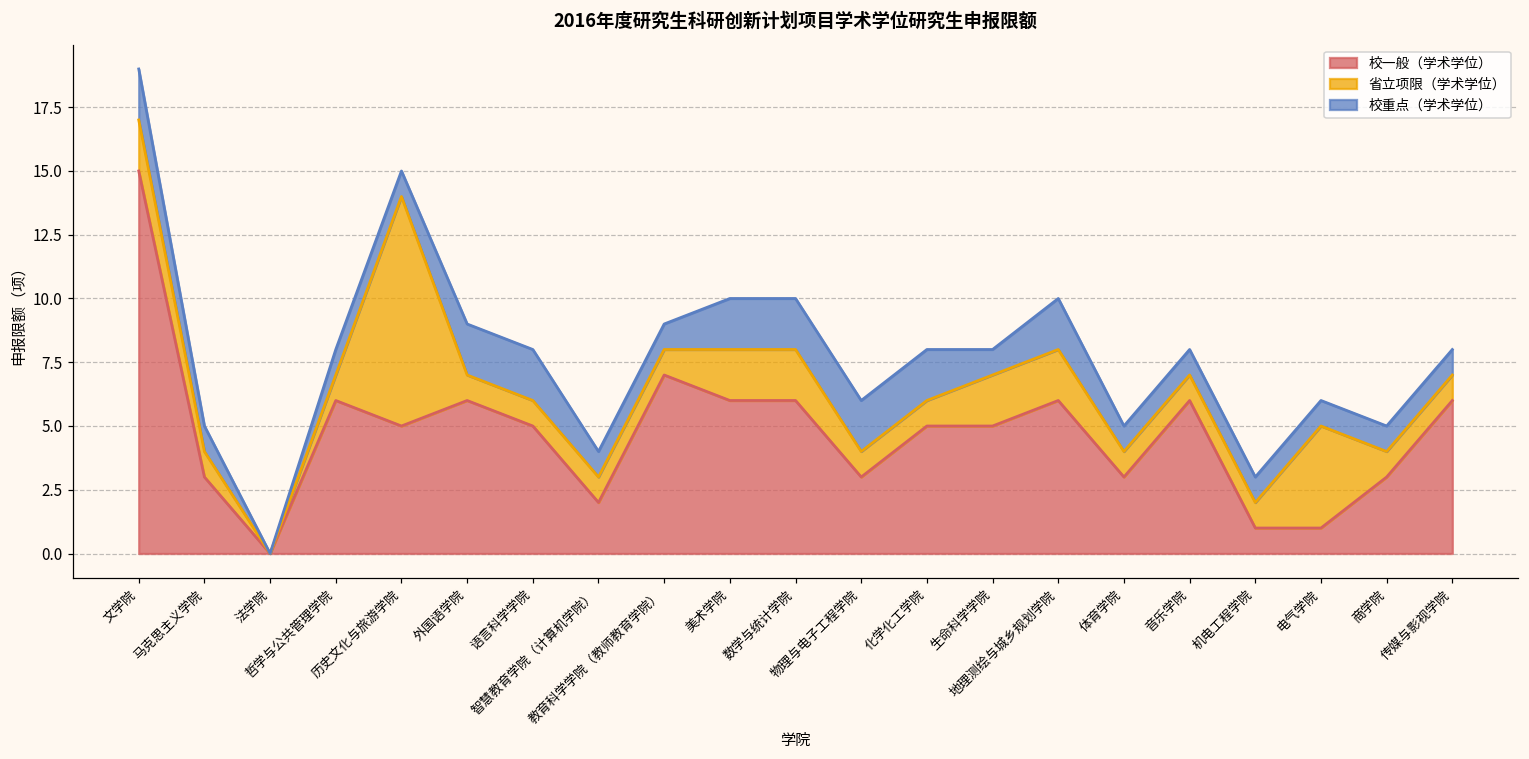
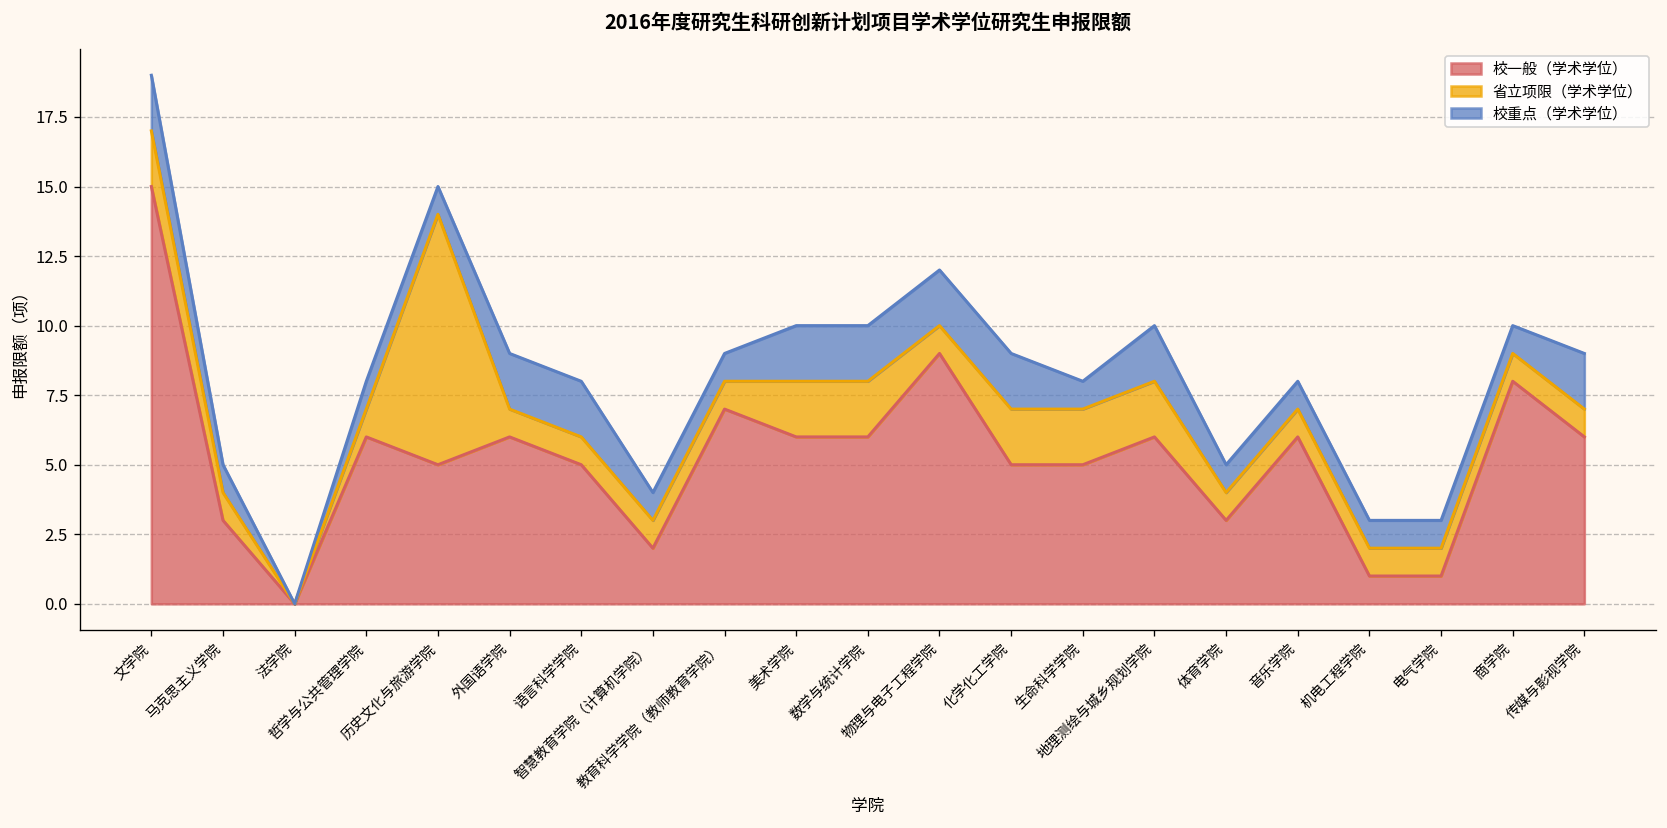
  {
    "校一般（学术学位）": {
      "文学院": 15,
      "马克思主义学院": 3,
      "哲学与公共管理学院": 6,
      "历史文化与旅游学院": 5,
      "外国语学院": 6,
      "语言科学学院": 5,
      "智慧教育学院（计算机学院）": 2,
      "教育科学学院（教师教育学院）": 7,
      "美术学院": 6,
      "数学与统计学院": 6,
-     "物理与电子工程学院": 3,
+     "物理与电子工程学院": 9,
      "化学化工学院": 5,
      "生命科学学院": 5,
      "地理测绘与城乡规划学院": 6,
      "体育学院": 3,
      "音乐学院": 6,
      "机电工程学院": 1,
      "电气学院": 1,
-     "商学院": 3,
+     "商学院": 8,
      "传媒与影视学院": 6
    },
    "省立项限（学术学位）": {
      "文学院": 2,
      "马克思主义学院": 1,
      "哲学与公共管理学院": 1,
      "历史文化与旅游学院": 9,
      "外国语学院": 1,
      "语言科学学院": 1,
      "智慧教育学院（计算机学院）": 1,
      "教育科学学院（教师教育学院）": 1,
      "美术学院": 2,
      "数学与统计学院": 2,
      "物理与电子工程学院": 1,
-     "化学化工学院": 1,
+     "化学化工学院": 2,
      "生命科学学院": 2,
      "地理测绘与城乡规划学院": 2,
      "体育学院": 1,
      "音乐学院": 1,
      "机电工程学院": 1,
-     "电气学院": 4,
+     "电气学院": 1,
      "商学院": 1,
      "传媒与影视学院": 1
    },
    "校重点（学术学位）": {
      "文学院": 2,
      "马克思主义学院": 1,
      "哲学与公共管理学院": 1,
      "历史文化与旅游学院": 1,
      "外国语学院": 2,
      "语言科学学院": 2,
      "智慧教育学院（计算机学院）": 1,
      "教育科学学院（教师教育学院）": 1,
      "美术学院": 2,
      "数学与统计学院": 2,
      "物理与电子工程学院": 2,
      "化学化工学院": 2,
      "生命科学学院": 1,
      "地理测绘与城乡规划学院": 2,
      "体育学院": 1,
      "音乐学院": 1,
      "机电工程学院": 1,
      "电气学院": 1,
      "商学院": 1,
-     "传媒与影视学院": 1
+     "传媒与影视学院": 2
    }
  }
